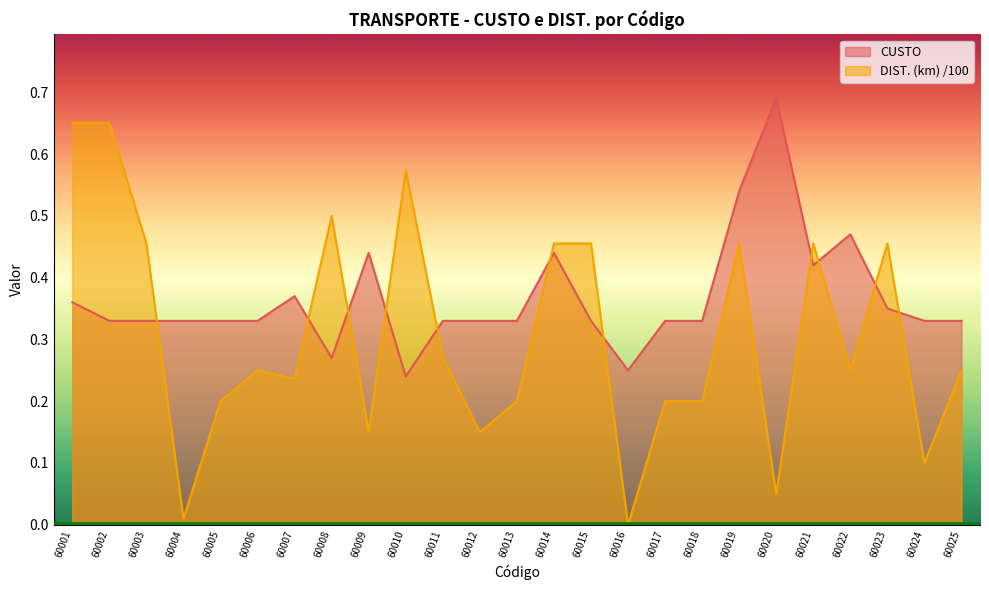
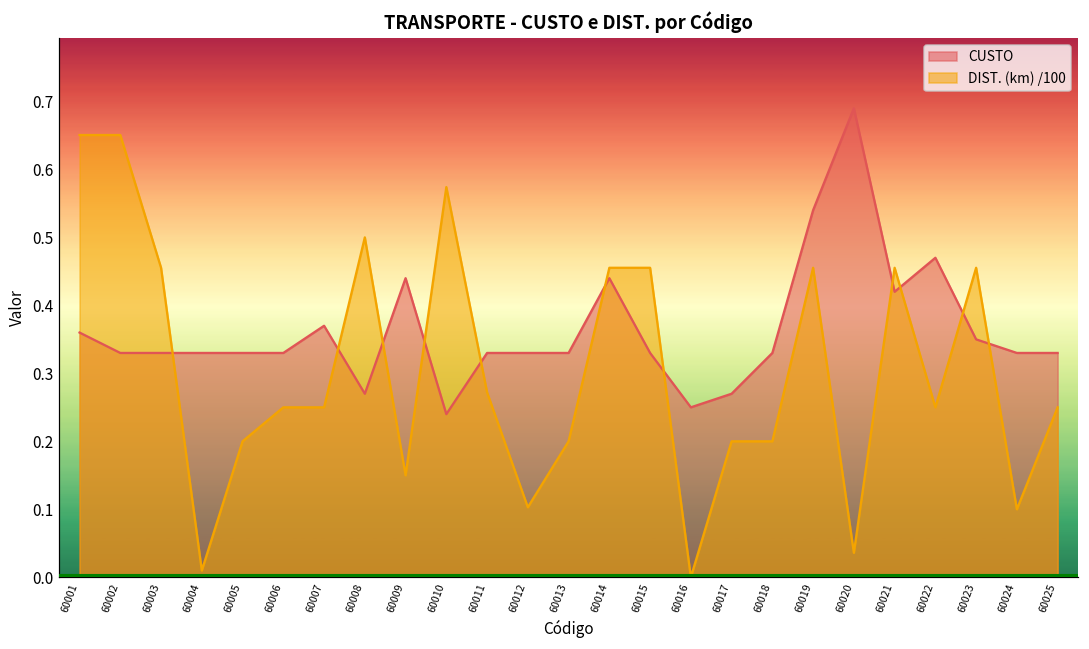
  {
    "CUSTO": {
      "60001": 0.36,
      "60002": 0.33,
      "60003": 0.33,
      "60004": 0.33,
      "60005": 0.33,
      "60006": 0.33,
      "60007": 0.37,
      "60008": 0.27,
      "60009": 0.44,
      "60010": 0.24,
      "60011": 0.33,
      "60012": 0.33,
      "60013": 0.33,
      "60014": 0.44,
      "60015": 0.33,
      "60016": 0.25,
-     "60017": 0.33,
+     "60017": 0.27,
      "60018": 0.33,
      "60019": 0.54,
      "60020": 0.69,
      "60021": 0.42,
      "60022": 0.47,
      "60023": 0.35,
      "60024": 0.33,
      "60025": 0.33
    },
    "DIST. (km) /100": {
      "60001": 0.65,
      "60002": 0.65,
      "60003": 0.46,
      "60004": 0.01,
      "60005": 0.20,
      "60006": 0.25,
-     "60007": 0.24,
+     "60007": 0.25,
      "60008": 0.50,
      "60009": 0.15,
      "60010": 0.57,
      "60011": 0.27,
-     "60012": 0.15,
+     "60012": 0.10,
      "60013": 0.20,
      "60014": 0.46,
      "60015": 0.46,
      "60016": 0.00,
      "60017": 0.20,
      "60018": 0.20,
      "60019": 0.46,
-     "60020": 0.05,
+     "60020": 0.04,
      "60021": 0.46,
      "60022": 0.25,
      "60023": 0.46,
      "60024": 0.10,
      "60025": 0.25
    }
  }
